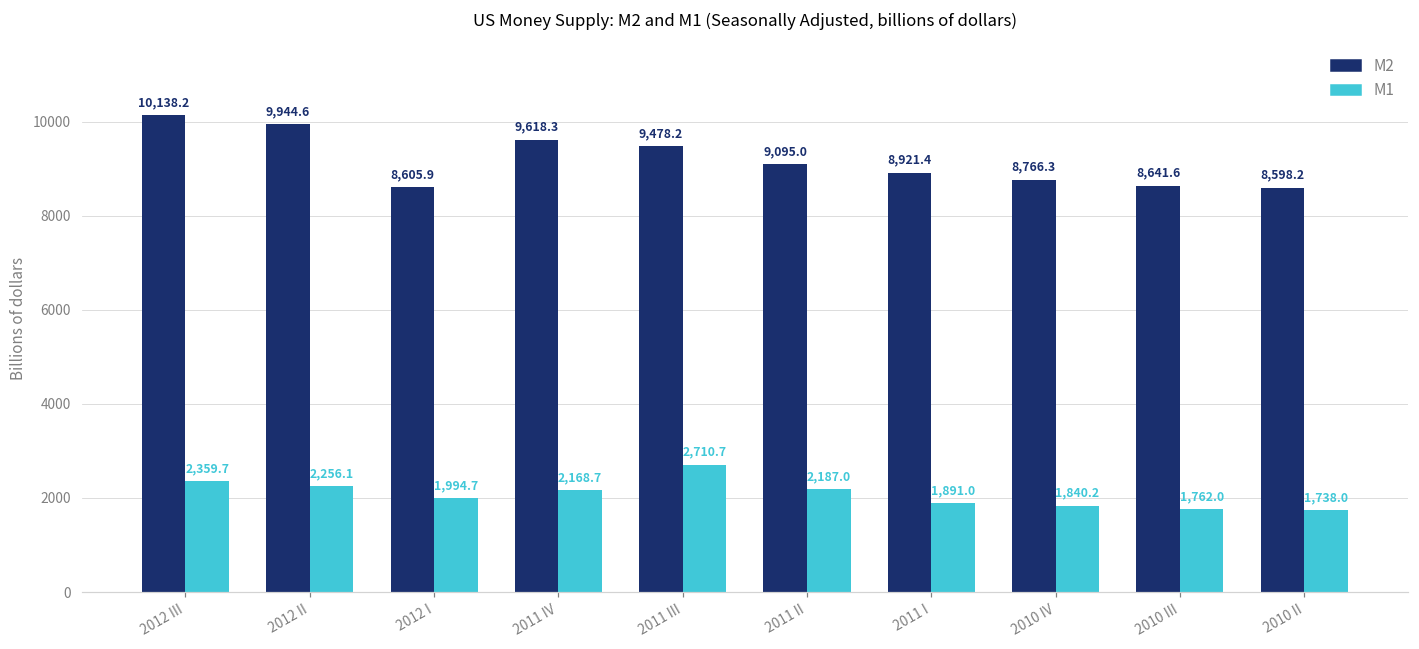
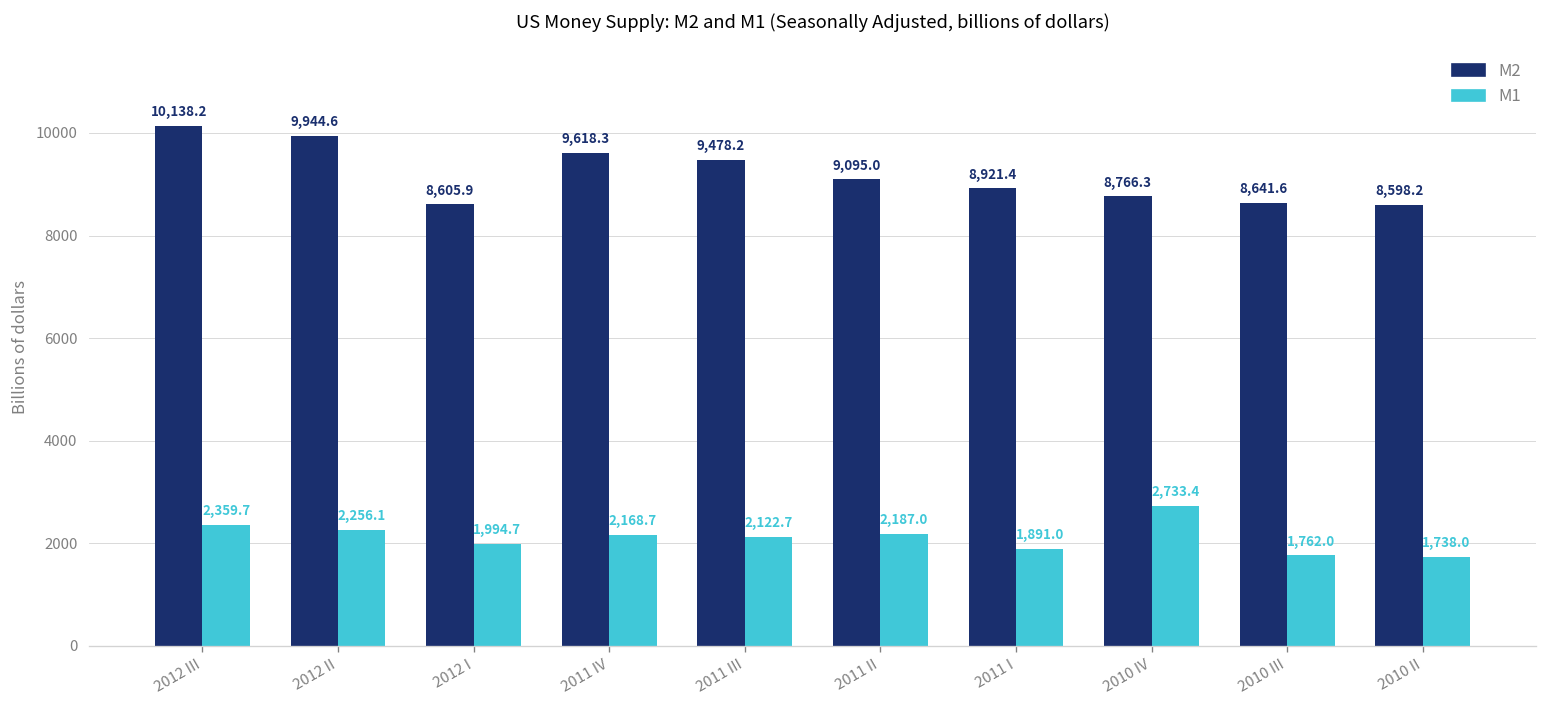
  {
    "M2": {
      "2012 III": "10,138.2",
      "2012 II": "9,944.6",
      "2012 I": "8,605.9",
      "2011 IV": "9,618.3",
      "2011 III": "9,478.2",
      "2011 II": "9,095.0",
      "2011 I": "8,921.4",
      "2010 IV": "8,766.3",
      "2010 III": "8,641.6",
      "2010 II": "8,598.2"
    },
    "M1": {
      "2012 III": "2,359.7",
      "2012 II": "2,256.1",
      "2012 I": "1,994.7",
      "2011 IV": "2,168.7",
-     "2011 III": "2,710.7",
+     "2011 III": "2,122.7",
      "2011 II": "2,187.0",
      "2011 I": "1,891.0",
-     "2010 IV": "1,840.2",
+     "2010 IV": "2,733.4",
      "2010 III": "1,762.0",
      "2010 II": "1,738.0"
    }
  }
